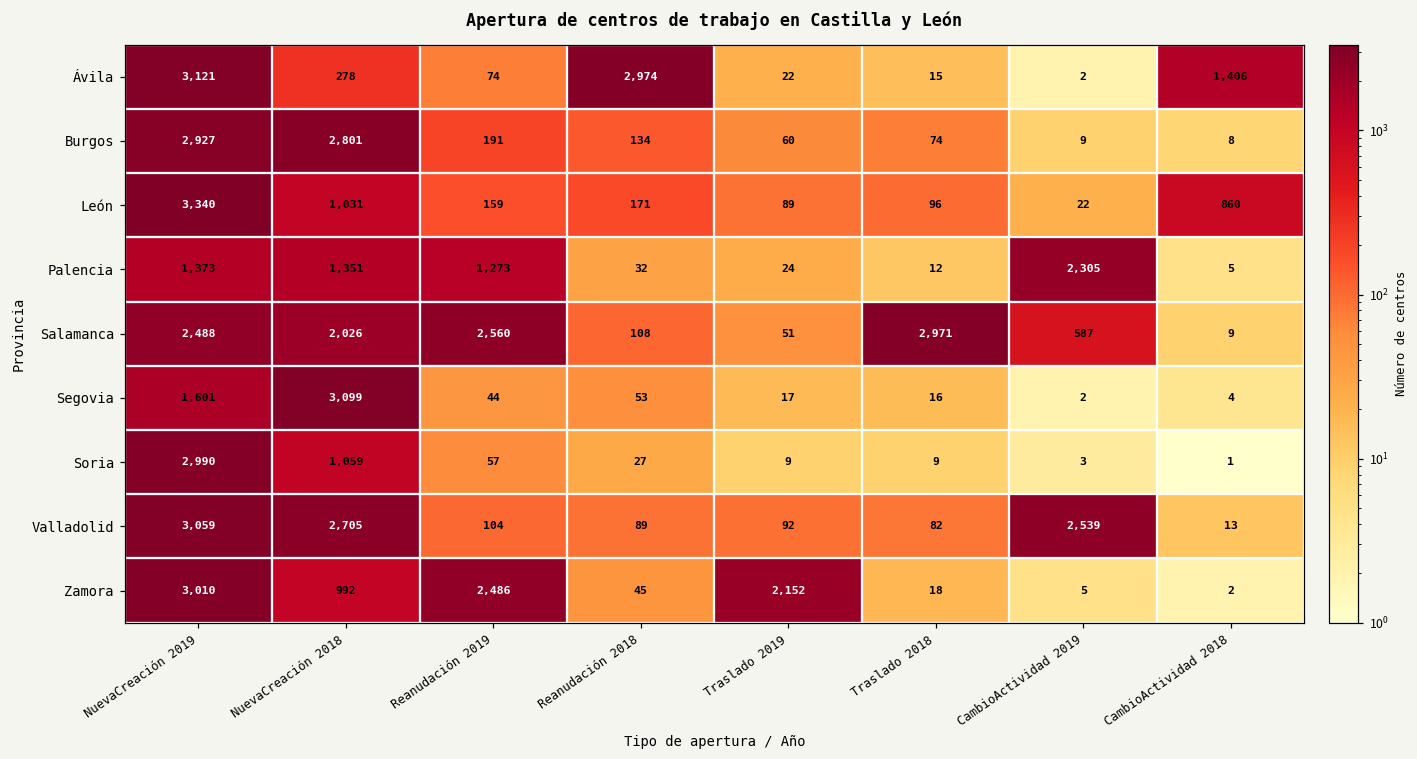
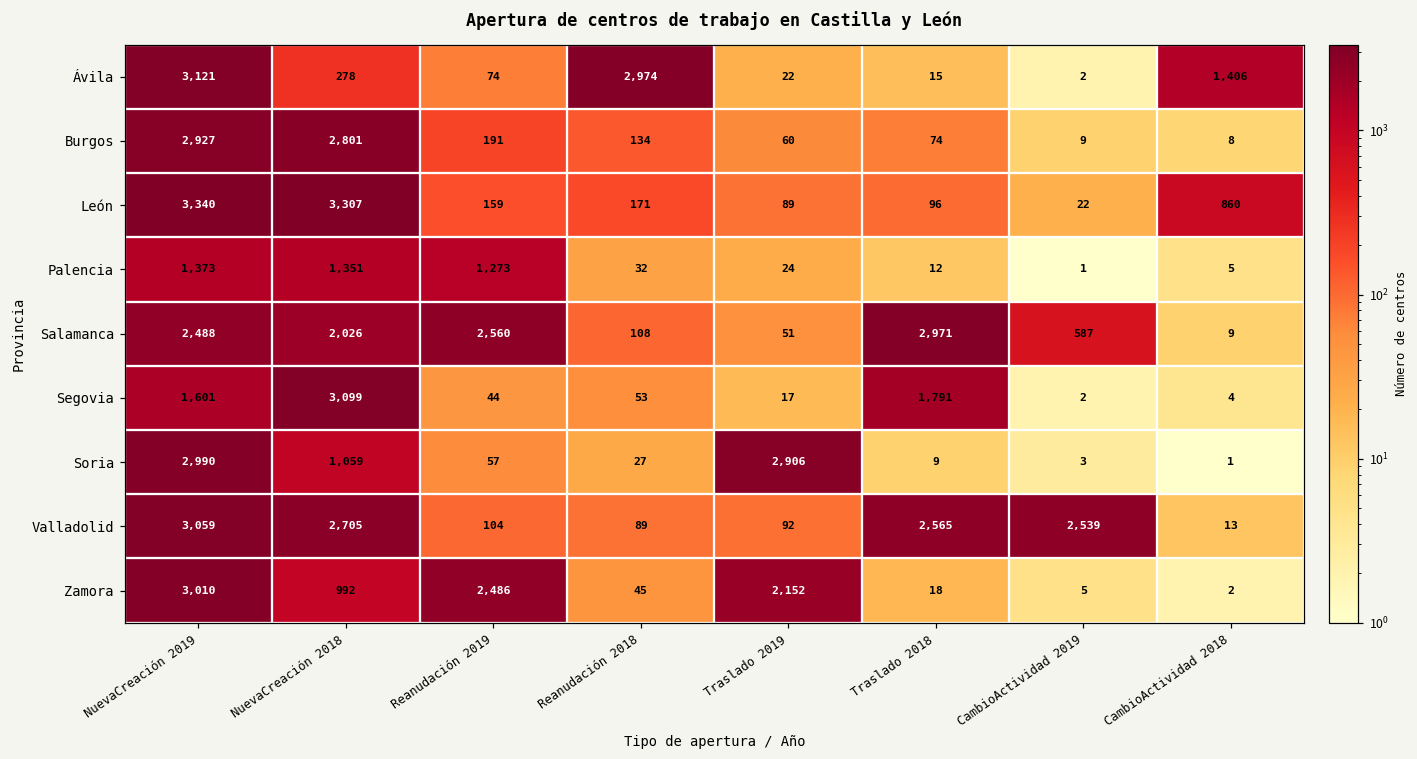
  {
    "Ávila": {
      "NuevaCreación 2019": "3,121",
      "NuevaCreación 2018": "278",
      "Reanudación 2019": "74",
      "Reanudación 2018": "2,974",
      "Traslado 2019": "22",
      "Traslado 2018": "15",
      "CambioActividad 2019": "2",
      "CambioActividad 2018": "1,406"
    },
    "Burgos": {
      "NuevaCreación 2019": "2,927",
      "NuevaCreación 2018": "2,801",
      "Reanudación 2019": "191",
      "Reanudación 2018": "134",
      "Traslado 2019": "60",
      "Traslado 2018": "74",
      "CambioActividad 2019": "9",
      "CambioActividad 2018": "8"
    },
    "León": {
      "NuevaCreación 2019": "3,340",
-     "NuevaCreación 2018": "1,031",
+     "NuevaCreación 2018": "3,307",
      "Reanudación 2019": "159",
      "Reanudación 2018": "171",
      "Traslado 2019": "89",
      "Traslado 2018": "96",
      "CambioActividad 2019": "22",
      "CambioActividad 2018": "860"
    },
    "Palencia": {
      "NuevaCreación 2019": "1,373",
      "NuevaCreación 2018": "1,351",
      "Reanudación 2019": "1,273",
      "Reanudación 2018": "32",
      "Traslado 2019": "24",
      "Traslado 2018": "12",
-     "CambioActividad 2019": "2,305",
+     "CambioActividad 2019": "1",
      "CambioActividad 2018": "5"
    },
    "Salamanca": {
      "NuevaCreación 2019": "2,488",
      "NuevaCreación 2018": "2,026",
      "Reanudación 2019": "2,560",
      "Reanudación 2018": "108",
      "Traslado 2019": "51",
      "Traslado 2018": "2,971",
      "CambioActividad 2019": "587",
      "CambioActividad 2018": "9"
    },
    "Segovia": {
      "NuevaCreación 2019": "1,601",
      "NuevaCreación 2018": "3,099",
      "Reanudación 2019": "44",
      "Reanudación 2018": "53",
      "Traslado 2019": "17",
-     "Traslado 2018": "16",
+     "Traslado 2018": "1,791",
      "CambioActividad 2019": "2",
      "CambioActividad 2018": "4"
    },
    "Soria": {
      "NuevaCreación 2019": "2,990",
      "NuevaCreación 2018": "1,059",
      "Reanudación 2019": "57",
      "Reanudación 2018": "27",
-     "Traslado 2019": "9",
+     "Traslado 2019": "2,906",
      "Traslado 2018": "9",
      "CambioActividad 2019": "3",
      "CambioActividad 2018": "1"
    },
    "Valladolid": {
      "NuevaCreación 2019": "3,059",
      "NuevaCreación 2018": "2,705",
      "Reanudación 2019": "104",
      "Reanudación 2018": "89",
      "Traslado 2019": "92",
-     "Traslado 2018": "82",
+     "Traslado 2018": "2,565",
      "CambioActividad 2019": "2,539",
      "CambioActividad 2018": "13"
    },
    "Zamora": {
      "NuevaCreación 2019": "3,010",
      "NuevaCreación 2018": "992",
      "Reanudación 2019": "2,486",
      "Reanudación 2018": "45",
      "Traslado 2019": "2,152",
      "Traslado 2018": "18",
      "CambioActividad 2019": "5",
      "CambioActividad 2018": "2"
    }
  }
